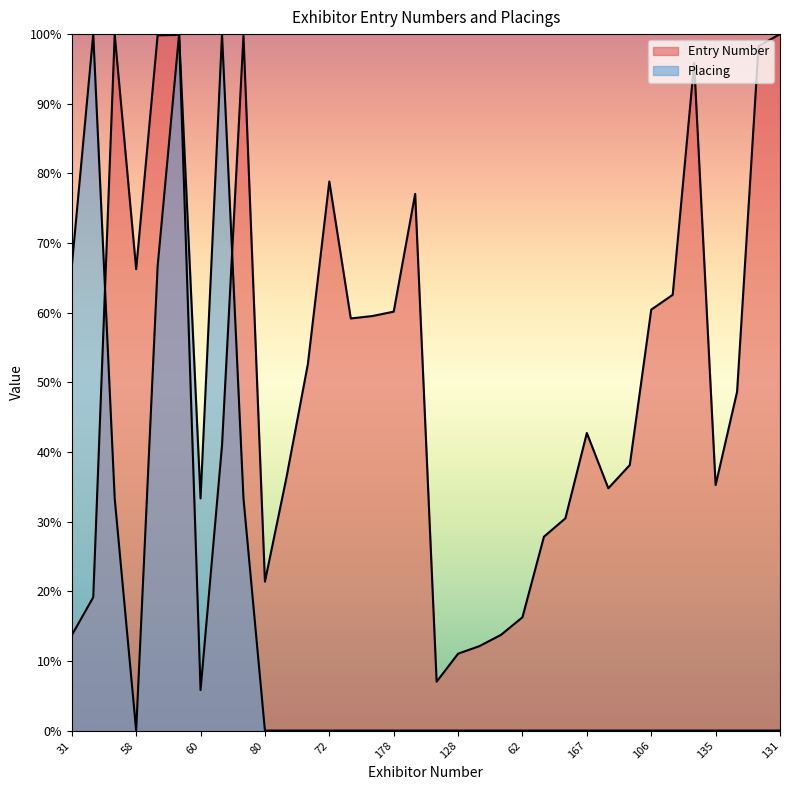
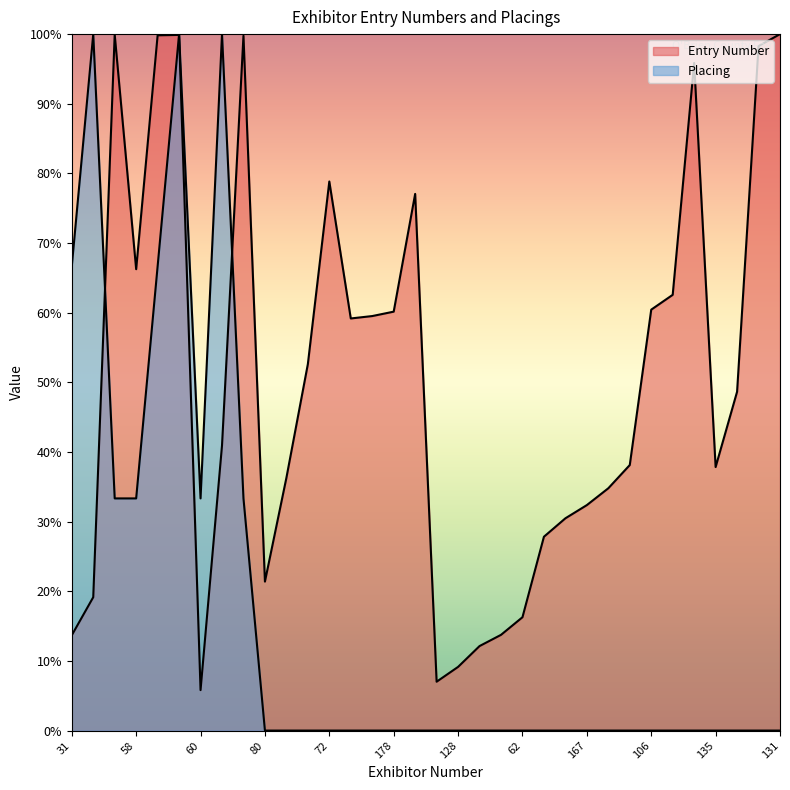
  {
    "Entry Number": {
      "58": "66%",
      "60": "6%",
      "80": "21%",
      "72": "79%",
      "178": "60%",
-     "128": "11%",
+     "128": "9%",
      "62": "16%",
-     "167": "43%",
+     "167": "32%",
      "106": "60%",
-     "135": "35%",
+     "135": "38%",
      "131": "100%"
    },
    "Placing": {
-     "58": "0%",
+     "58": "33%",
      "60": "33%",
      "80": "0%",
      "72": "0%",
      "178": "0%",
      "128": "0%",
      "62": "0%",
      "167": "0%",
      "106": "0%",
      "135": "0%",
      "131": "0%"
    }
  }
